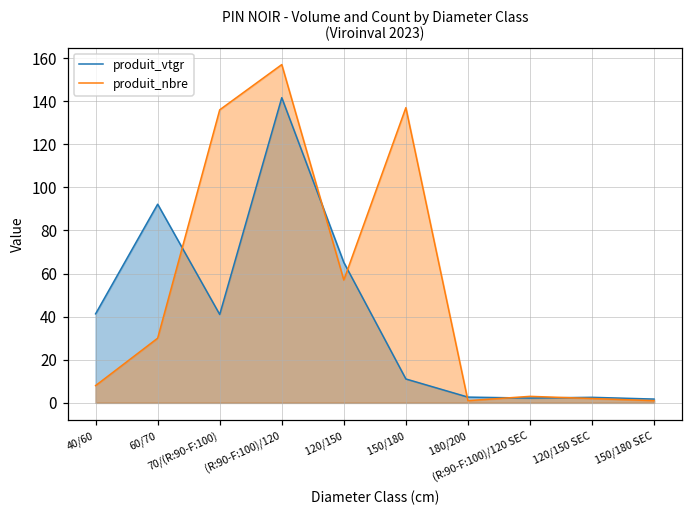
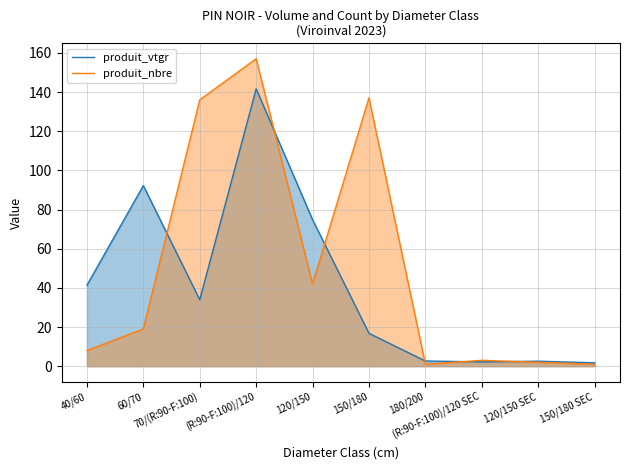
  {
    "produit_vtgr": {
      "40/60": 41,
      "60/70": 92,
-     "70/(R:90-F:100)": 41,
+     "70/(R:90-F:100)": 34,
      "(R:90-F:100)/120": 142,
-     "120/150": 65,
-     "150/180": 11,
+     "120/150": 75,
+     "150/180": 17,
      "180/200": 3
    },
    "produit_nbre": {
      "40/60": 8,
-     "60/70": 30,
+     "60/70": 19,
      "70/(R:90-F:100)": 136,
      "(R:90-F:100)/120": 157,
-     "120/150": 57,
+     "120/150": 42,
      "150/180": 137,
      "180/200": 1
    }
  }
